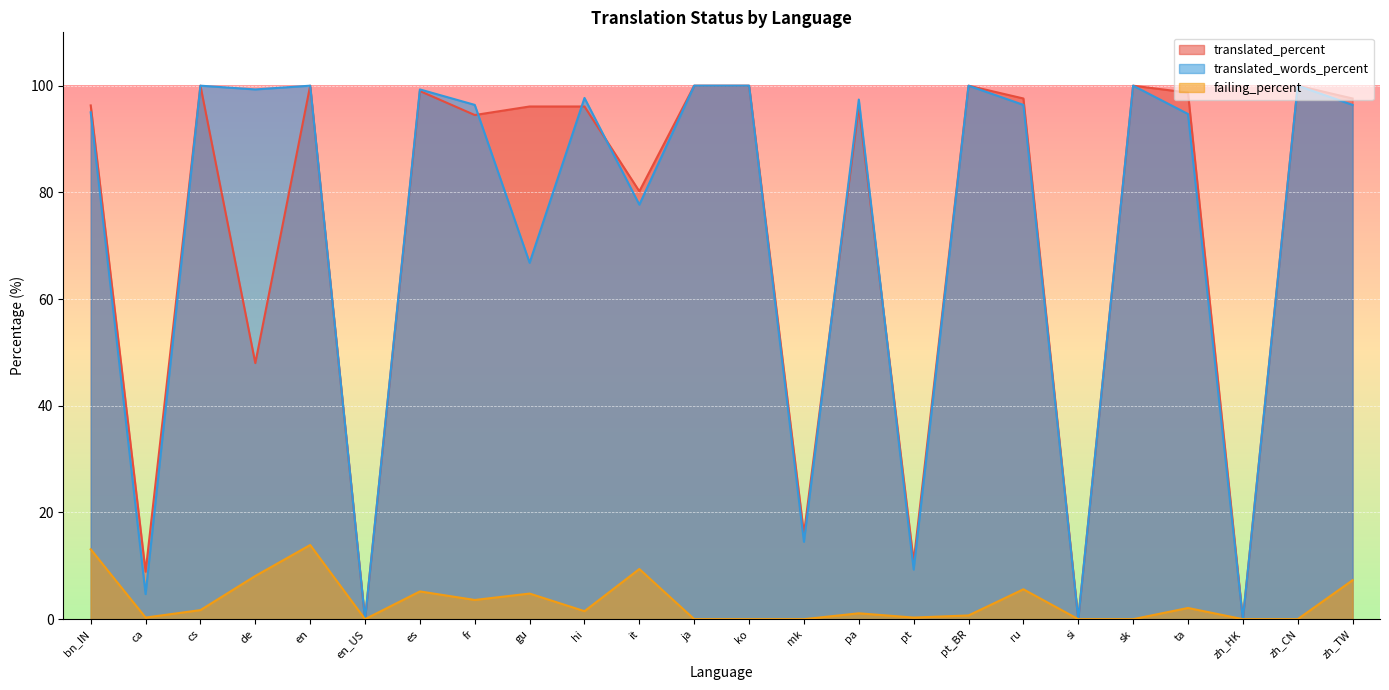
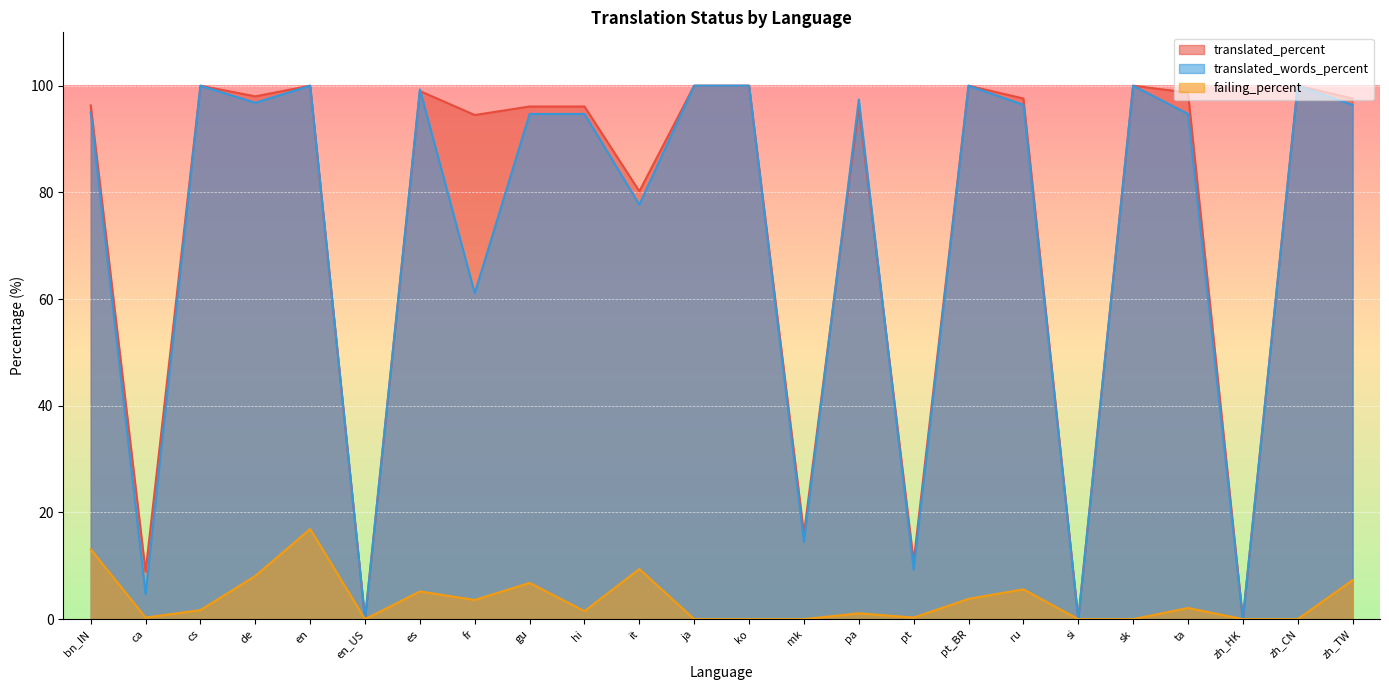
  {
    "translated_percent": {
      "bn_IN": 96,
      "ca": 9,
-     "de": 48,
+     "de": 98,
      "fr": 95,
      "gu": 96,
      "hi": 96,
      "it": 80,
      "mk": 16,
      "pa": 96,
      "pt": 11,
      "ru": 98
    },
    "translated_words_percent": {
      "bn_IN": 95,
      "ca": 5,
-     "de": 99,
-     "fr": 96,
-     "gu": 67,
-     "hi": 98,
+     "de": 97,
+     "fr": 61,
+     "gu": 95,
+     "hi": 95,
      "it": 78,
      "mk": 15,
      "pa": 97,
      "pt": 9,
      "ru": 96,
      "ta": 95,
      "zh_TW": 96
    },
    "failing_percent": {
      "bn_IN": 13,
      "ca": 0,
      "cs": 2,
      "de": 8,
-     "en": 14,
+     "en": 17,
      "es": 5,
      "fr": 4,
-     "gu": 5,
+     "gu": 7,
      "hi": 2,
      "it": 9,
      "ja": 0,
      "ko": 0,
      "mk": 0,
      "pa": 1,
      "pt": 0,
-     "pt_BR": 1,
+     "pt_BR": 4,
      "ru": 6,
      "sk": 0,
      "ta": 2,
      "zh_CN": 0,
      "zh_TW": 7
    }
  }
